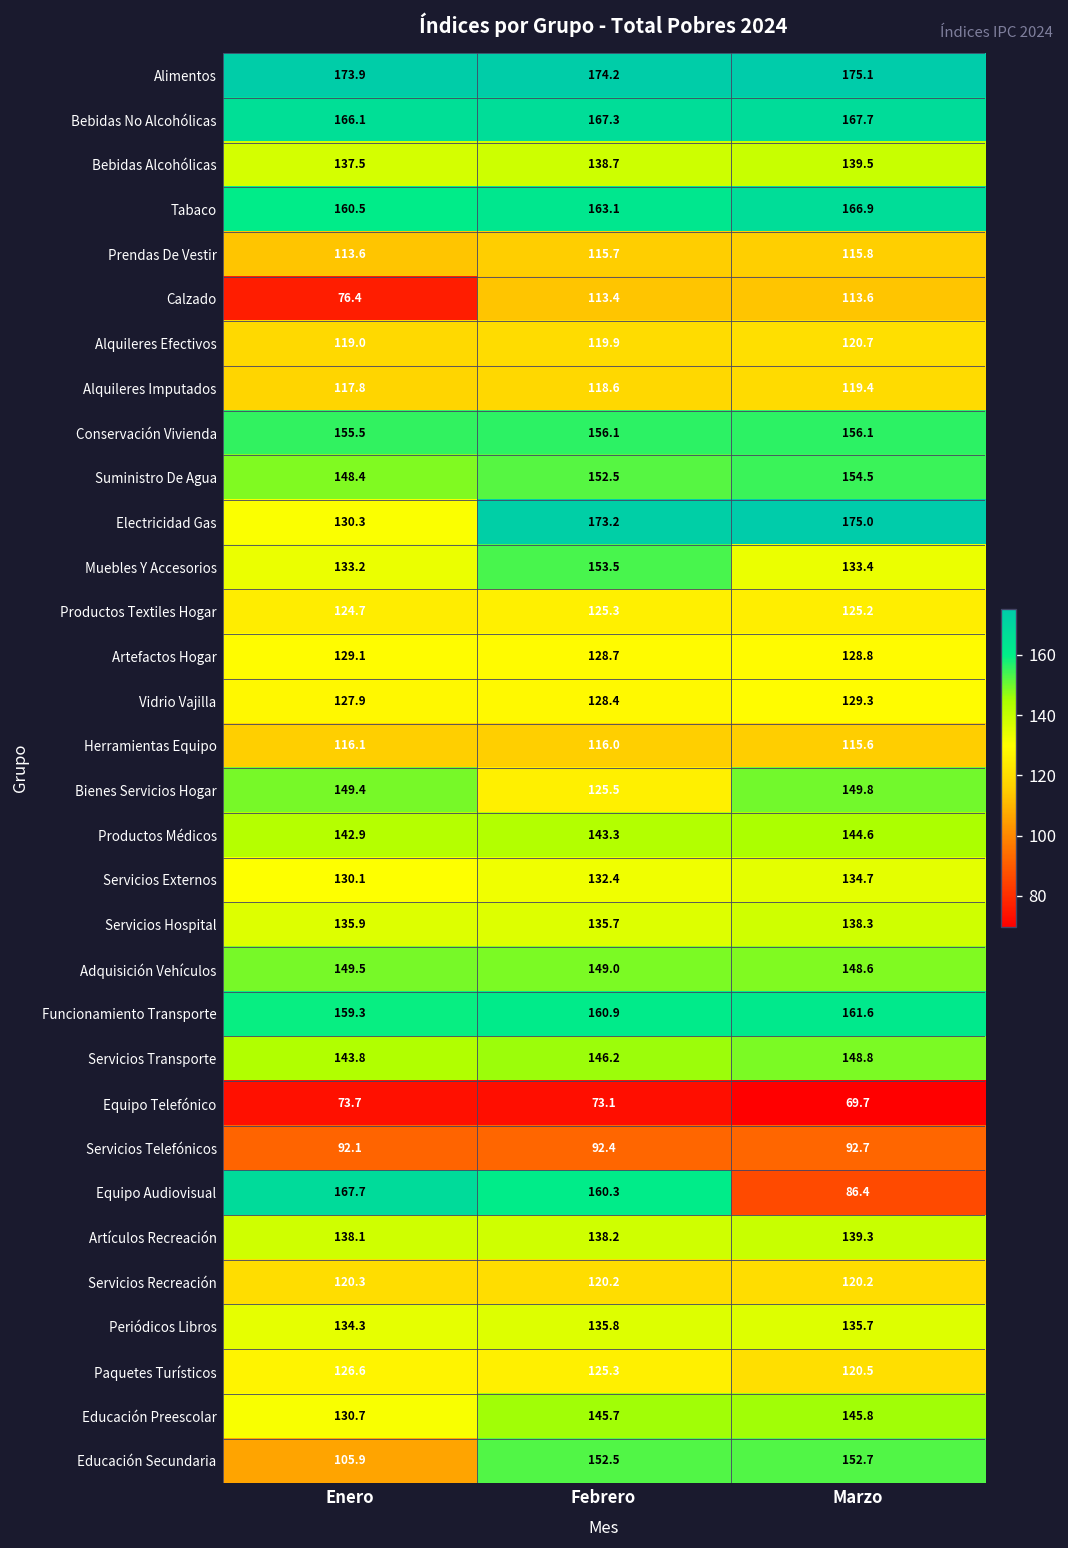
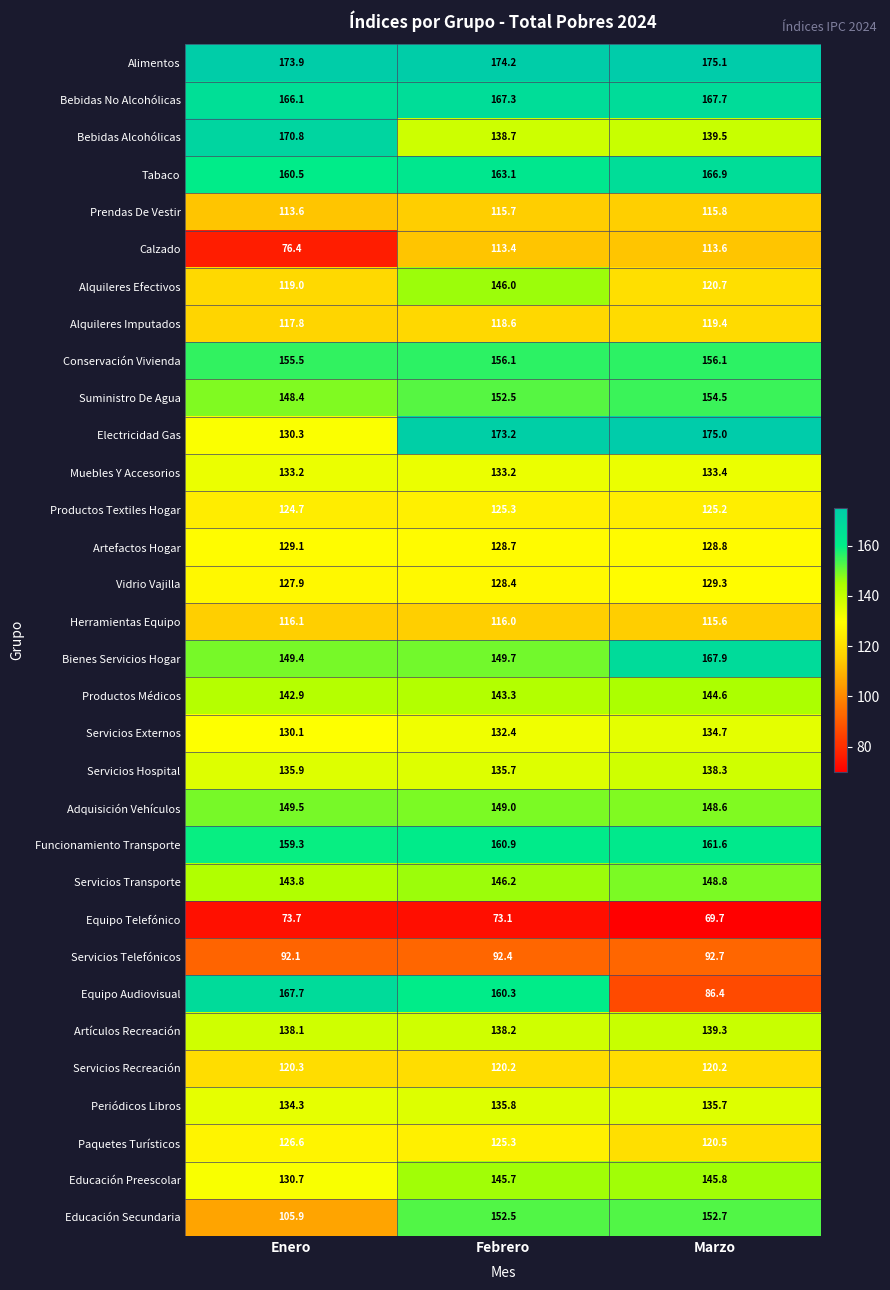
  {
    "Alimentos": {
      "Enero": 173.9,
      "Febrero": 174.2,
      "Marzo": 175.1
    },
    "Bebidas No Alcohólicas": {
      "Enero": 166.1,
      "Febrero": 167.3,
      "Marzo": 167.7
    },
    "Bebidas Alcohólicas": {
-     "Enero": 137.5,
+     "Enero": 170.8,
      "Febrero": 138.7,
      "Marzo": 139.5
    },
    "Tabaco": {
      "Enero": 160.5,
      "Febrero": 163.1,
      "Marzo": 166.9
    },
    "Prendas De Vestir": {
      "Enero": 113.6,
      "Febrero": 115.7,
      "Marzo": 115.8
    },
    "Calzado": {
      "Enero": 76.4,
      "Febrero": 113.4,
      "Marzo": 113.6
    },
    "Alquileres Efectivos": {
      "Enero": 119.0,
-     "Febrero": 119.9,
+     "Febrero": 146.0,
      "Marzo": 120.7
    },
    "Alquileres Imputados": {
      "Enero": 117.8,
      "Febrero": 118.6,
      "Marzo": 119.4
    },
    "Conservación Vivienda": {
      "Enero": 155.5,
      "Febrero": 156.1,
      "Marzo": 156.1
    },
    "Suministro De Agua": {
      "Enero": 148.4,
      "Febrero": 152.5,
      "Marzo": 154.5
    },
    "Electricidad Gas": {
      "Enero": 130.3,
      "Febrero": 173.2,
      "Marzo": 175.0
    },
    "Muebles Y Accesorios": {
      "Enero": 133.2,
-     "Febrero": 153.5,
+     "Febrero": 133.2,
      "Marzo": 133.4
    },
    "Productos Textiles Hogar": {
      "Enero": 124.7,
      "Febrero": 125.3,
      "Marzo": 125.2
    },
    "Artefactos Hogar": {
      "Enero": 129.1,
      "Febrero": 128.7,
      "Marzo": 128.8
    },
    "Vidrio Vajilla": {
      "Enero": 127.9,
      "Febrero": 128.4,
      "Marzo": 129.3
    },
    "Herramientas Equipo": {
      "Enero": 116.1,
      "Febrero": 116.0,
      "Marzo": 115.6
    },
    "Bienes Servicios Hogar": {
      "Enero": 149.4,
-     "Febrero": 125.5,
-     "Marzo": 149.8
+     "Febrero": 149.7,
+     "Marzo": 167.9
    },
    "Productos Médicos": {
      "Enero": 142.9,
      "Febrero": 143.3,
      "Marzo": 144.6
    },
    "Servicios Externos": {
      "Enero": 130.1,
      "Febrero": 132.4,
      "Marzo": 134.7
    },
    "Servicios Hospital": {
      "Enero": 135.9,
      "Febrero": 135.7,
      "Marzo": 138.3
    },
    "Adquisición Vehículos": {
      "Enero": 149.5,
      "Febrero": 149.0,
      "Marzo": 148.6
    },
    "Funcionamiento Transporte": {
      "Enero": 159.3,
      "Febrero": 160.9,
      "Marzo": 161.6
    },
    "Servicios Transporte": {
      "Enero": 143.8,
      "Febrero": 146.2,
      "Marzo": 148.8
    },
    "Equipo Telefónico": {
      "Enero": 73.7,
      "Febrero": 73.1,
      "Marzo": 69.7
    },
    "Servicios Telefónicos": {
      "Enero": 92.1,
      "Febrero": 92.4,
      "Marzo": 92.7
    },
    "Equipo Audiovisual": {
      "Enero": 167.7,
      "Febrero": 160.3,
      "Marzo": 86.4
    },
    "Artículos Recreación": {
      "Enero": 138.1,
      "Febrero": 138.2,
      "Marzo": 139.3
    },
    "Servicios Recreación": {
      "Enero": 120.3,
      "Febrero": 120.2,
      "Marzo": 120.2
    },
    "Periódicos Libros": {
      "Enero": 134.3,
      "Febrero": 135.8,
      "Marzo": 135.7
    },
    "Paquetes Turísticos": {
      "Enero": 126.6,
      "Febrero": 125.3,
      "Marzo": 120.5
    },
    "Educación Preescolar": {
      "Enero": 130.7,
      "Febrero": 145.7,
      "Marzo": 145.8
    },
    "Educación Secundaria": {
      "Enero": 105.9,
      "Febrero": 152.5,
      "Marzo": 152.7
    }
  }
